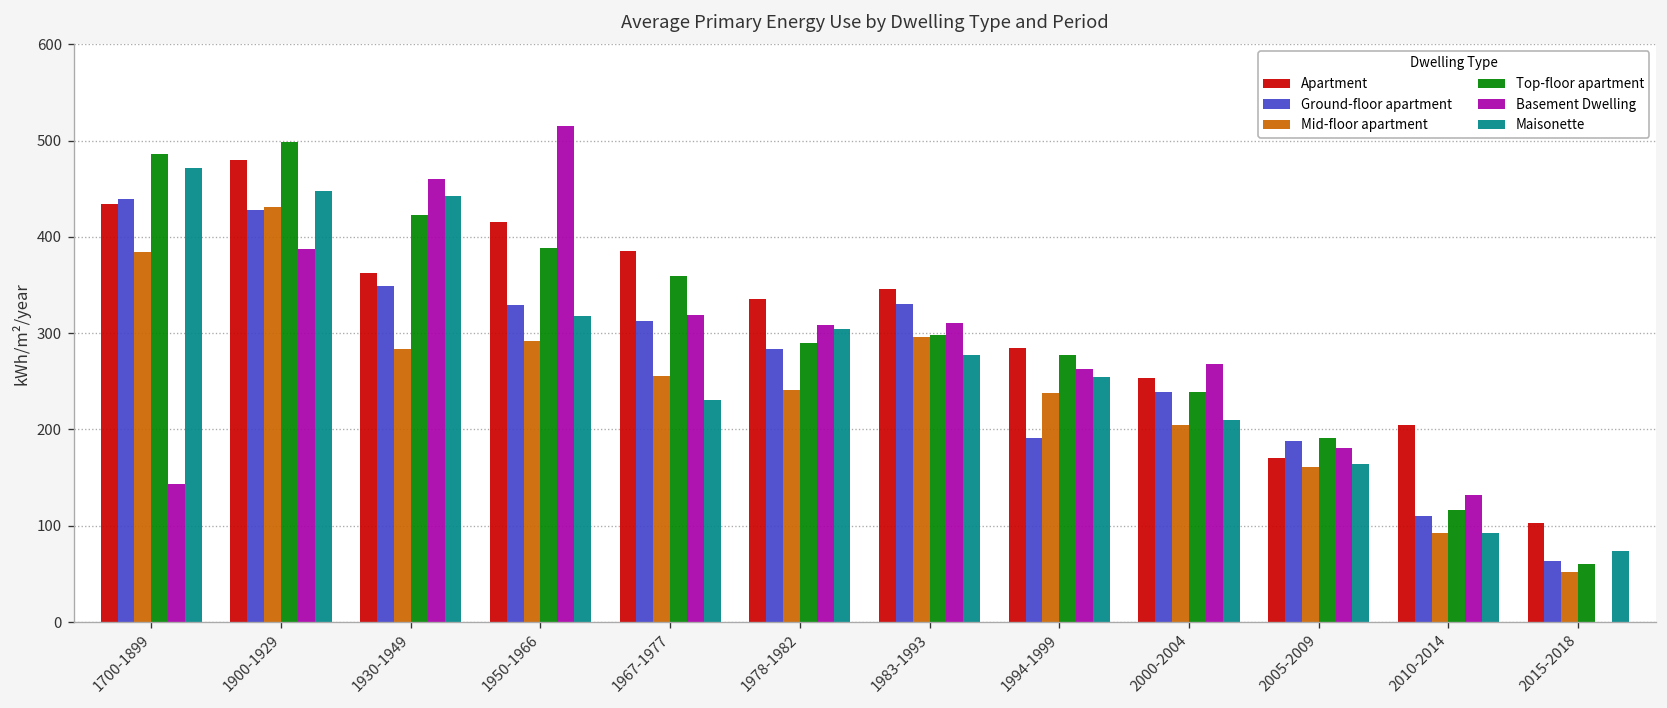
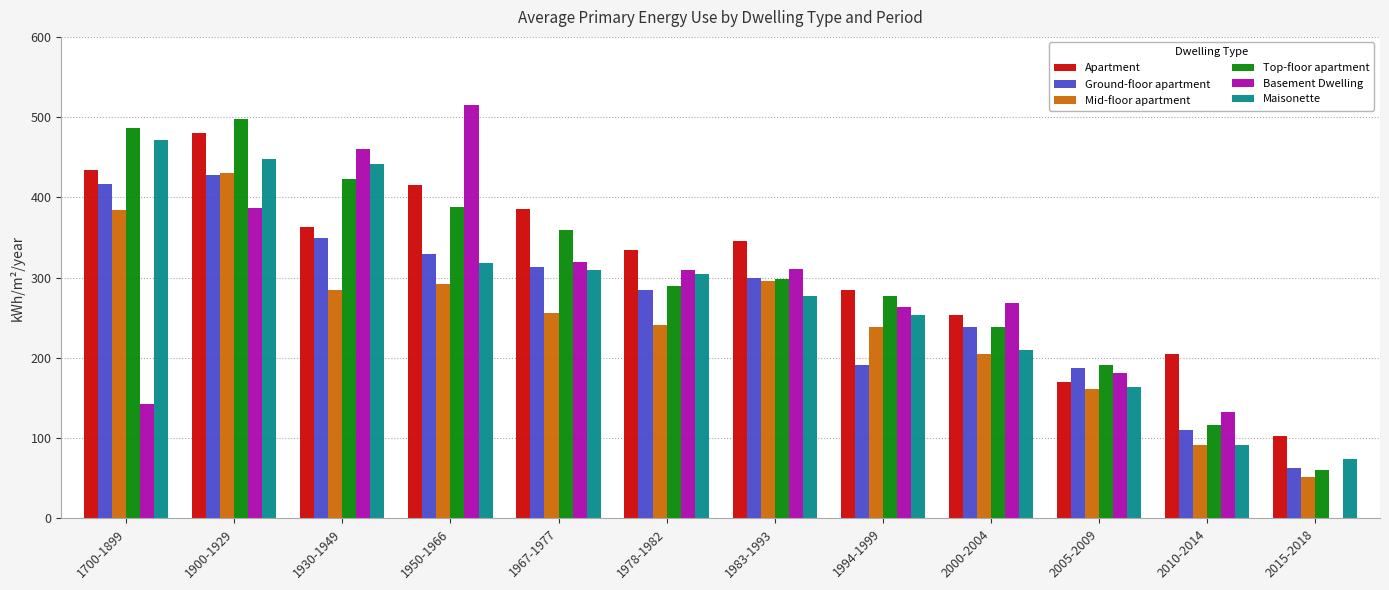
  {
    "Apartment": {
      "1700-1899": 430,
      "1900-1929": 480,
      "1930-1949": 360,
      "1950-1966": 420,
      "1967-1977": 390,
      "1978-1982": 340,
      "1983-1993": 350,
      "1994-1999": 290,
      "2000-2004": 250,
      "2005-2009": 170,
      "2010-2014": 210,
      "2015-2018": 100
    },
    "Ground-floor apartment": {
-     "1700-1899": 440,
+     "1700-1899": 420,
      "1900-1929": 430,
      "1930-1949": 350,
      "1950-1966": 330,
      "1967-1977": 310,
      "1978-1982": 280,
-     "1983-1993": 330,
+     "1983-1993": 300,
      "1994-1999": 190,
      "2000-2004": 240,
      "2005-2009": 190,
      "2010-2014": 110,
      "2015-2018": 60
    },
    "Mid-floor apartment": {
      "1700-1899": 380,
      "1900-1929": 430,
      "1930-1949": 280,
      "1950-1966": 290,
      "1967-1977": 260,
      "1978-1982": 240,
      "1983-1993": 300,
      "1994-1999": 240,
      "2000-2004": 210,
      "2005-2009": 160,
      "2010-2014": 90,
      "2015-2018": 50
    },
    "Top-floor apartment": {
      "1700-1899": 490,
      "1900-1929": 500,
      "1930-1949": 420,
      "1950-1966": 390,
      "1967-1977": 360,
      "1978-1982": 290,
      "1983-1993": 300,
      "1994-1999": 280,
      "2000-2004": 240,
      "2005-2009": 190,
      "2010-2014": 120,
      "2015-2018": 60
    },
    "Basement Dwelling": {
      "1700-1899": 140,
      "1900-1929": 390,
      "1930-1949": 460,
      "1950-1966": 520,
      "1967-1977": 320,
      "1978-1982": 310,
      "1983-1993": 310,
      "1994-1999": 260,
      "2000-2004": 270,
      "2005-2009": 180,
      "2010-2014": 130,
      "2015-2018": 0
    },
    "Maisonette": {
      "1700-1899": 470,
      "1900-1929": 450,
      "1930-1949": 440,
      "1950-1966": 320,
-     "1967-1977": 230,
+     "1967-1977": 310,
      "1978-1982": 300,
      "1983-1993": 280,
      "1994-1999": 250,
      "2000-2004": 210,
      "2005-2009": 160,
      "2010-2014": 90,
      "2015-2018": 70
    }
  }
